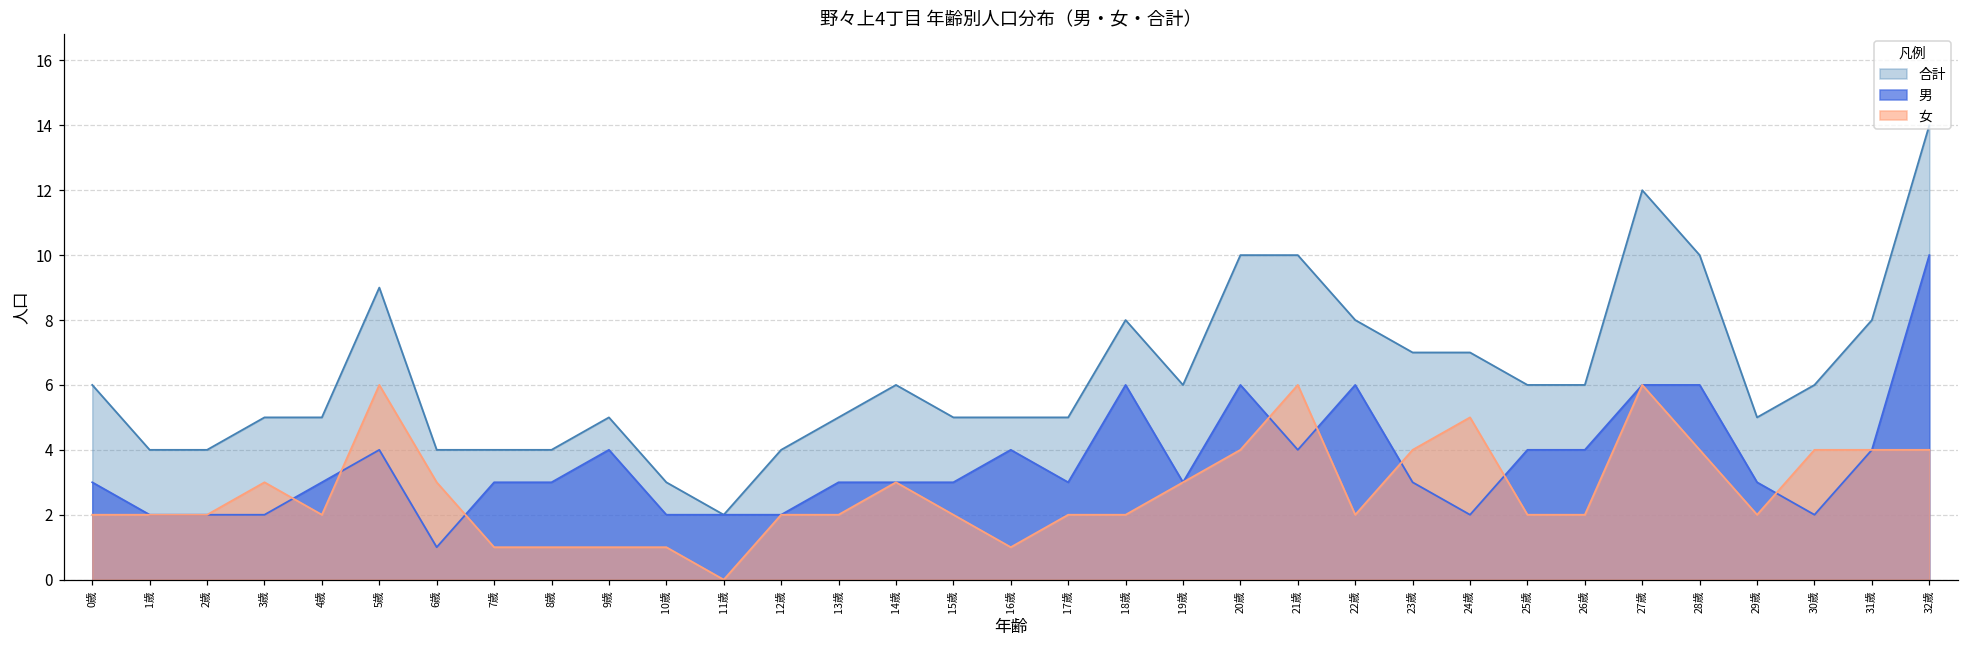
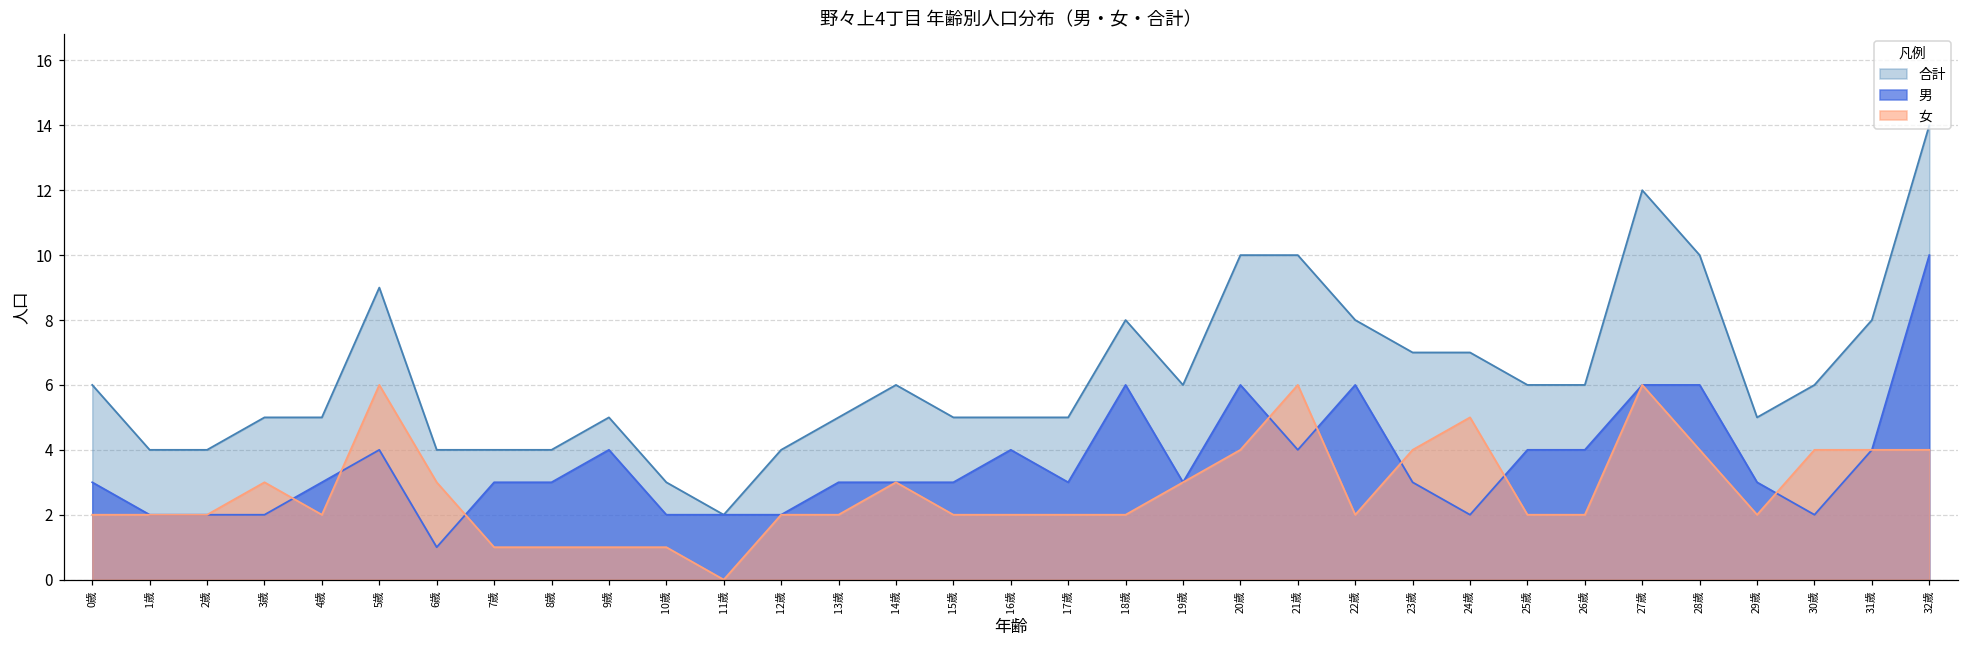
  {
    "女": {
      "0歳": 2,
      "3歳": 3,
      "4歳": 2,
      "5歳": 6,
      "6歳": 3,
      "7歳": 1,
      "8歳": 1,
      "9歳": 1,
      "10歳": 1,
      "11歳": 0,
      "13歳": 2,
      "15歳": 2,
-     "16歳": 1,
+     "16歳": 2,
      "17歳": 2,
      "18歳": 2,
      "20歳": 4,
      "21歳": 6,
      "22歳": 2,
      "23歳": 4,
      "24歳": 5,
      "25歳": 2,
      "26歳": 2,
      "28歳": 4,
      "29歳": 2,
      "30歳": 4,
      "32歳": 4
    }
  }
